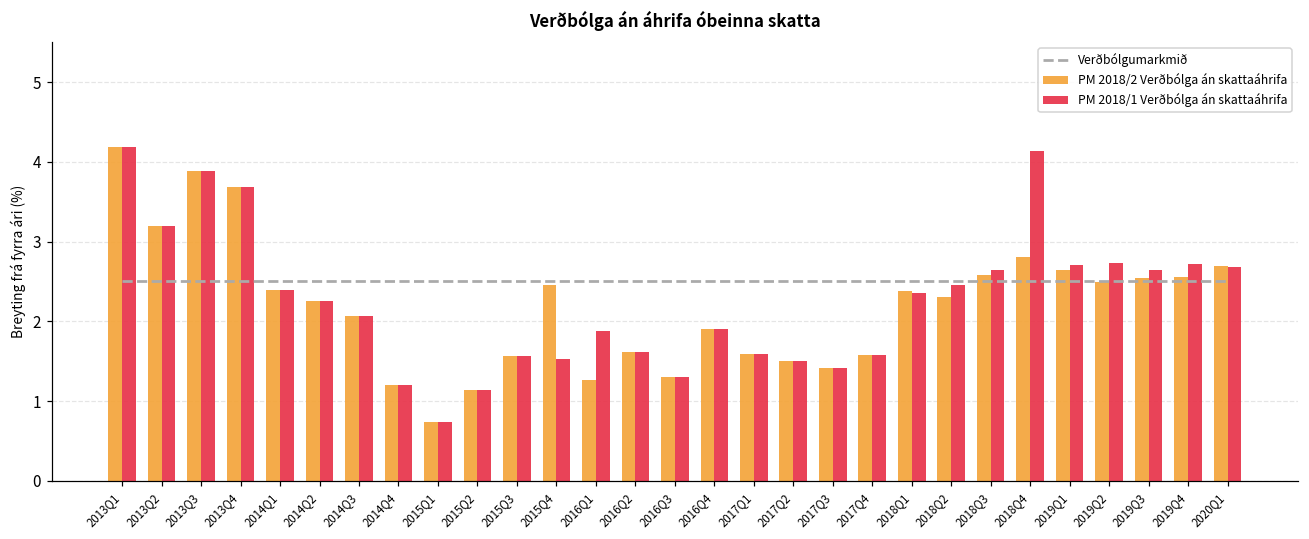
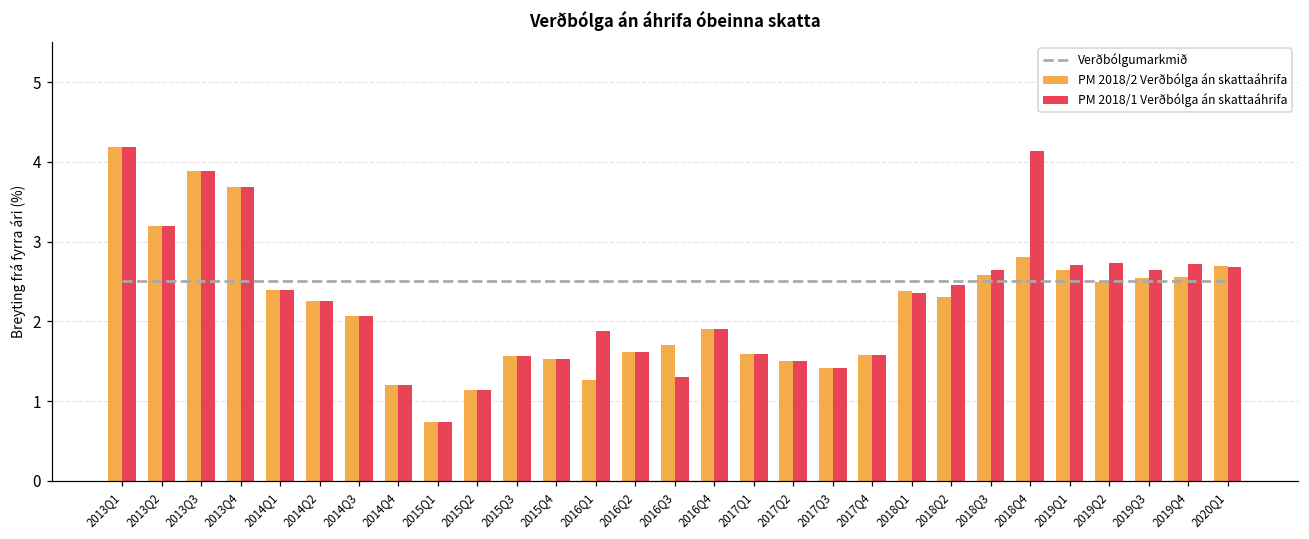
  {
    "PM 2018/2 Verðbólga án skattaáhrifa": {
      "2013Q1": 4.2,
      "2013Q2": 3.2,
      "2013Q3": 3.9,
      "2013Q4": 3.7,
      "2014Q1": 2.4,
      "2014Q2": 2.3,
      "2014Q3": 2.1,
      "2014Q4": 1.2,
      "2015Q1": 0.7,
      "2015Q2": 1.1,
      "2015Q3": 1.6,
-     "2015Q4": 2.5,
+     "2015Q4": 1.5,
      "2016Q1": 1.3,
      "2016Q2": 1.6,
-     "2016Q3": 1.3,
+     "2016Q3": 1.7,
      "2016Q4": 1.9,
      "2017Q1": 1.6,
      "2017Q2": 1.5,
      "2017Q3": 1.4,
      "2017Q4": 1.6,
      "2018Q1": 2.4,
      "2018Q2": 2.3,
      "2018Q3": 2.6,
      "2018Q4": 2.8,
      "2019Q1": 2.6,
      "2019Q2": 2.5,
      "2019Q3": 2.5,
      "2019Q4": 2.6,
      "2020Q1": 2.7
    },
    "Verðbólgumarkmið": {
      "2013Q1": 2.5,
      "2013Q2": 2.5,
      "2013Q3": 2.5,
      "2013Q4": 2.5,
      "2014Q1": 2.5,
      "2014Q2": 2.5,
      "2014Q3": 2.5,
      "2014Q4": 2.5,
      "2015Q1": 2.5,
      "2015Q2": 2.5,
      "2015Q3": 2.5,
      "2015Q4": 2.5,
      "2016Q1": 2.5,
      "2016Q2": 2.5,
      "2016Q3": 2.5,
      "2016Q4": 2.5,
      "2017Q1": 2.5,
      "2017Q2": 2.5,
      "2017Q3": 2.5,
      "2017Q4": 2.5,
      "2018Q1": 2.5,
      "2018Q2": 2.5,
      "2018Q3": 2.5,
      "2018Q4": 2.5,
      "2019Q1": 2.5,
      "2019Q2": 2.5,
      "2019Q3": 2.5,
      "2019Q4": 2.5,
      "2020Q1": 2.5
    },
    "PM 2018/1 Verðbólga án skattaáhrifa": {
      "2013Q1": 4.2,
      "2013Q2": 3.2,
      "2013Q3": 3.9,
      "2013Q4": 3.7,
      "2014Q1": 2.4,
      "2014Q2": 2.3,
      "2014Q3": 2.1,
      "2014Q4": 1.2,
      "2015Q1": 0.7,
      "2015Q2": 1.1,
      "2015Q3": 1.6,
      "2015Q4": 1.5,
      "2016Q1": 1.9,
      "2016Q2": 1.6,
      "2016Q3": 1.3,
      "2016Q4": 1.9,
      "2017Q1": 1.6,
      "2017Q2": 1.5,
      "2017Q3": 1.4,
      "2017Q4": 1.6,
      "2018Q1": 2.4,
      "2018Q2": 2.5,
      "2018Q3": 2.6,
      "2018Q4": 4.1,
      "2019Q1": 2.7,
      "2019Q2": 2.7,
      "2019Q3": 2.7,
      "2019Q4": 2.7,
      "2020Q1": 2.7
    }
  }
